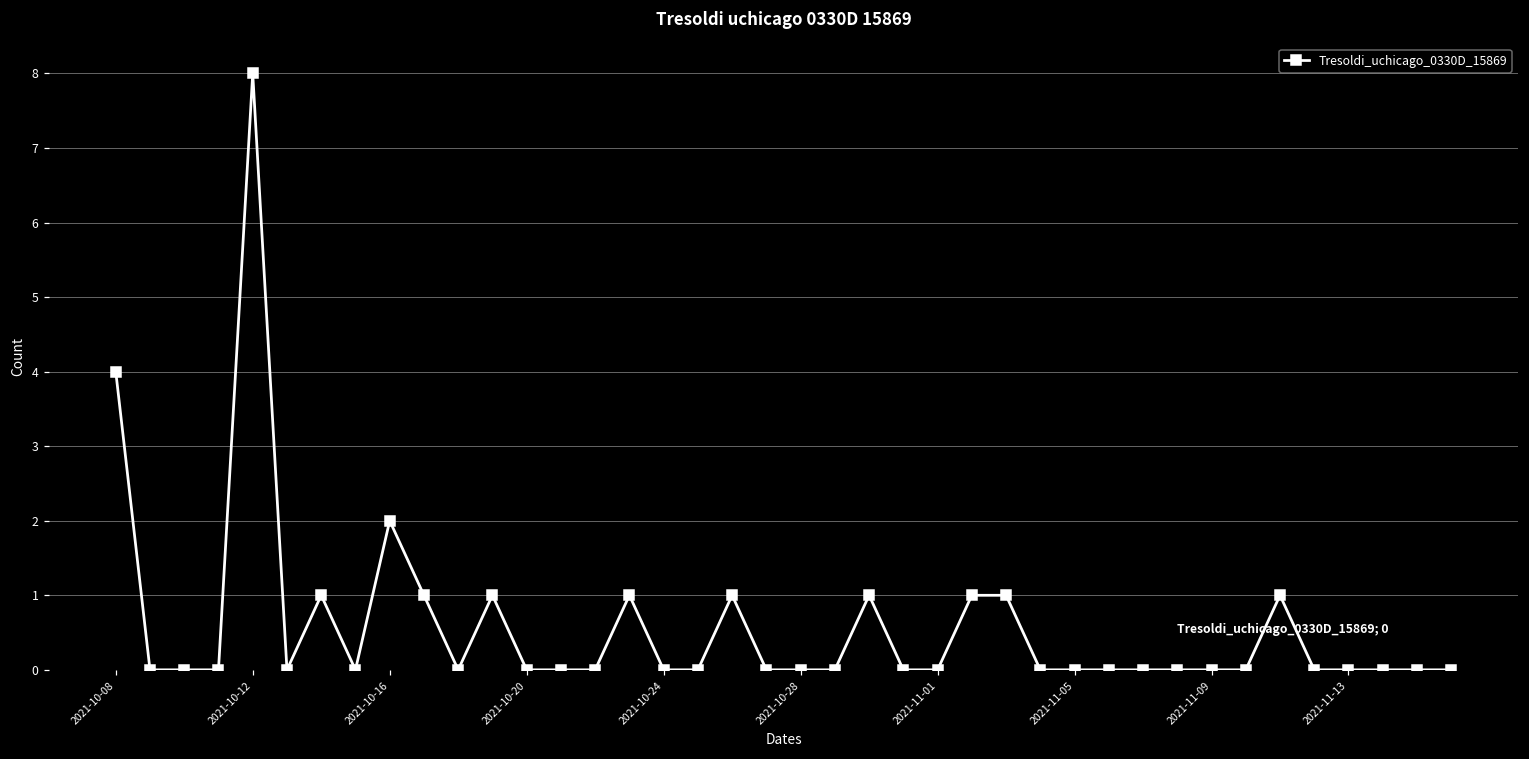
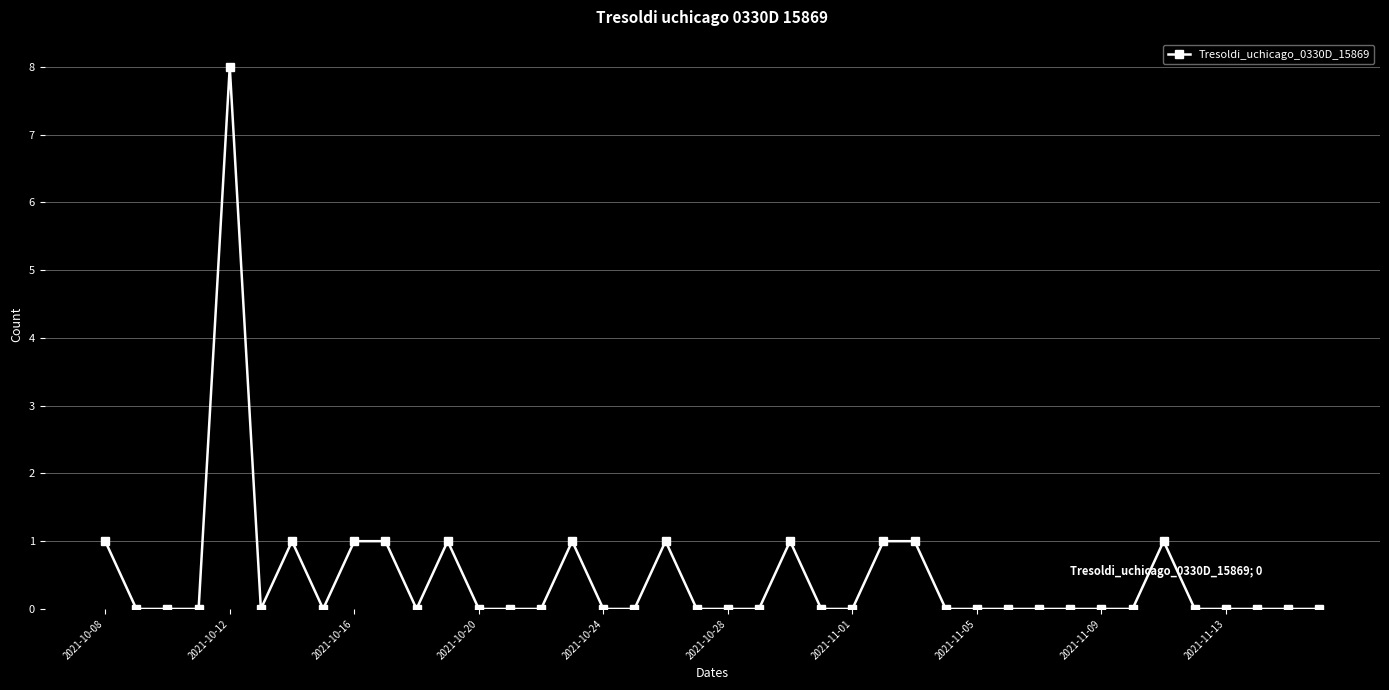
  {
-   "2021-10-08": 4,
+   "2021-10-08": 1,
    "2021-10-12": 8,
-   "2021-10-16": 2,
+   "2021-10-16": 1,
    "2021-10-20": 0,
    "2021-10-24": 0,
    "2021-10-28": 0,
    "2021-11-01": 0,
    "2021-11-05": 0,
    "2021-11-09": 0,
    "2021-11-13": 0
  }
